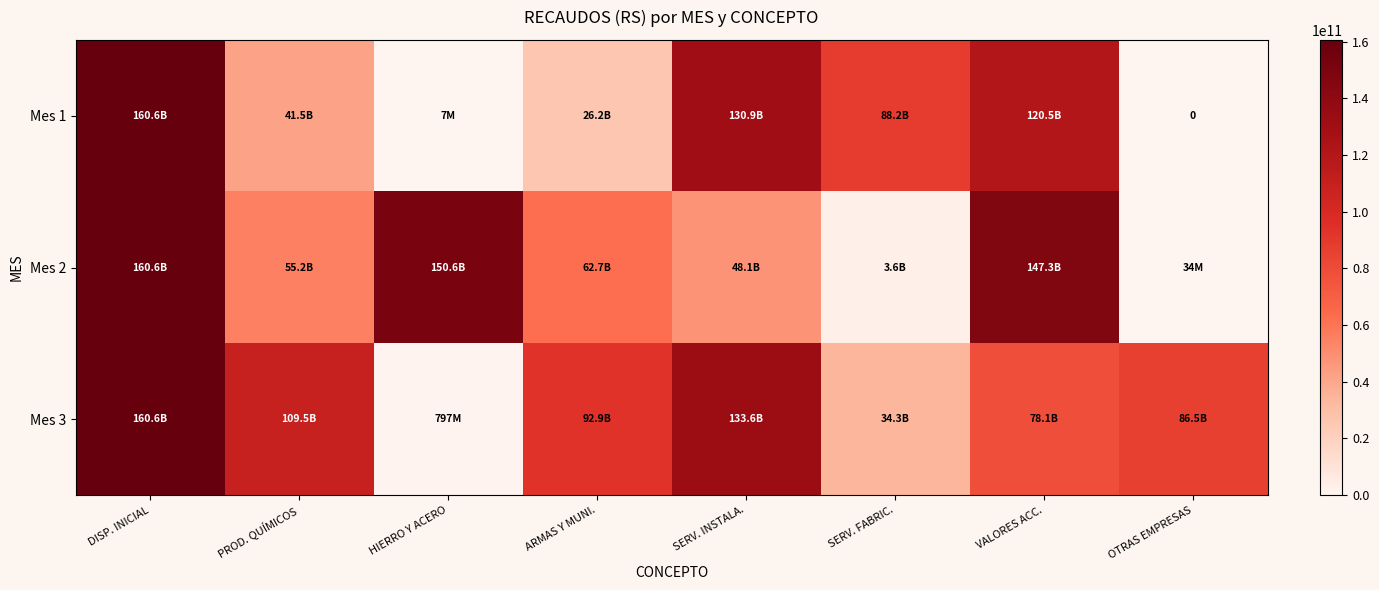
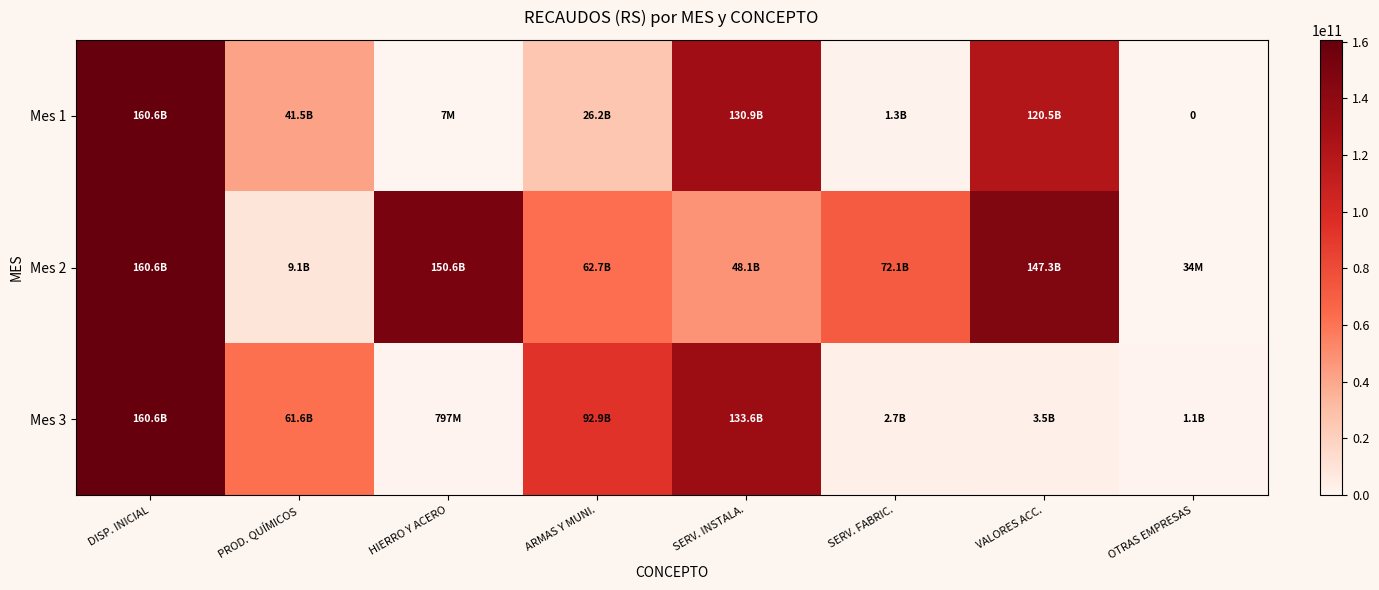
  {
    "Mes 1": {
      "DISP. INICIAL": "160.6B",
      "PROD. QUÍMICOS": "41.5B",
      "HIERRO Y ACERO": "7M",
      "ARMAS Y MUNI.": "26.2B",
      "SERV. INSTALA.": "130.9B",
-     "SERV. FABRIC.": "88.2B",
+     "SERV. FABRIC.": "1.3B",
      "VALORES ACC.": "120.5B",
      "OTRAS EMPRESAS": "0"
    },
    "Mes 2": {
      "DISP. INICIAL": "160.6B",
-     "PROD. QUÍMICOS": "55.2B",
+     "PROD. QUÍMICOS": "9.1B",
      "HIERRO Y ACERO": "150.6B",
      "ARMAS Y MUNI.": "62.7B",
      "SERV. INSTALA.": "48.1B",
-     "SERV. FABRIC.": "3.6B",
+     "SERV. FABRIC.": "72.1B",
      "VALORES ACC.": "147.3B",
      "OTRAS EMPRESAS": "34M"
    },
    "Mes 3": {
      "DISP. INICIAL": "160.6B",
-     "PROD. QUÍMICOS": "109.5B",
+     "PROD. QUÍMICOS": "61.6B",
      "HIERRO Y ACERO": "797M",
      "ARMAS Y MUNI.": "92.9B",
      "SERV. INSTALA.": "133.6B",
-     "SERV. FABRIC.": "34.3B",
-     "VALORES ACC.": "78.1B",
-     "OTRAS EMPRESAS": "86.5B"
+     "SERV. FABRIC.": "2.7B",
+     "VALORES ACC.": "3.5B",
+     "OTRAS EMPRESAS": "1.1B"
    }
  }
